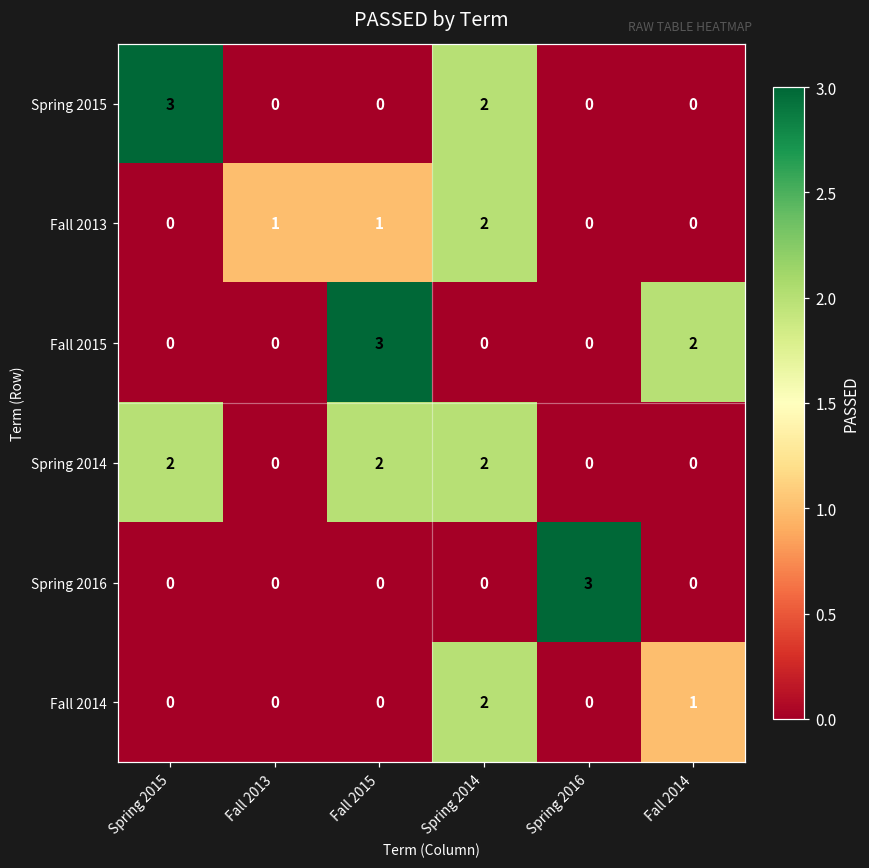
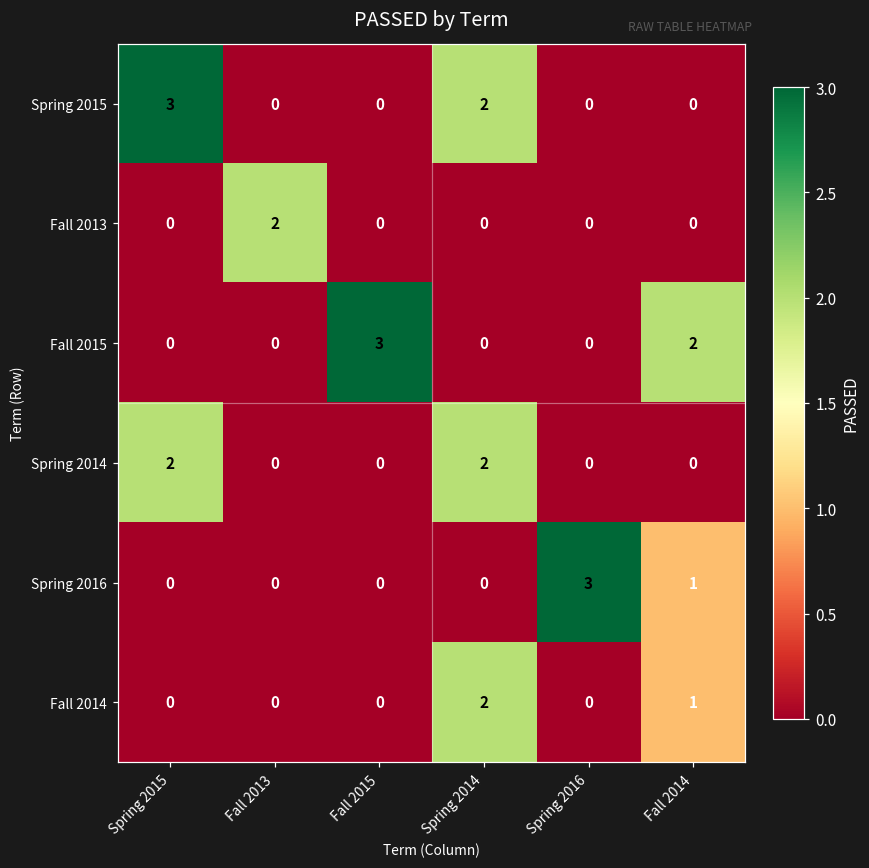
  {
    "Spring 2015": {
      "Spring 2015": 3,
      "Fall 2013": 0,
      "Fall 2015": 0,
      "Spring 2014": 2,
      "Spring 2016": 0,
      "Fall 2014": 0
    },
    "Fall 2013": {
      "Spring 2015": 0,
-     "Fall 2013": 1,
-     "Fall 2015": 1,
-     "Spring 2014": 2,
+     "Fall 2013": 2,
+     "Fall 2015": 0,
+     "Spring 2014": 0,
      "Spring 2016": 0,
      "Fall 2014": 0
    },
    "Fall 2015": {
      "Spring 2015": 0,
      "Fall 2013": 0,
      "Fall 2015": 3,
      "Spring 2014": 0,
      "Spring 2016": 0,
      "Fall 2014": 2
    },
    "Spring 2014": {
      "Spring 2015": 2,
      "Fall 2013": 0,
-     "Fall 2015": 2,
+     "Fall 2015": 0,
      "Spring 2014": 2,
      "Spring 2016": 0,
      "Fall 2014": 0
    },
    "Spring 2016": {
      "Spring 2015": 0,
      "Fall 2013": 0,
      "Fall 2015": 0,
      "Spring 2014": 0,
      "Spring 2016": 3,
-     "Fall 2014": 0
+     "Fall 2014": 1
    },
    "Fall 2014": {
      "Spring 2015": 0,
      "Fall 2013": 0,
      "Fall 2015": 0,
      "Spring 2014": 2,
      "Spring 2016": 0,
      "Fall 2014": 1
    }
  }
